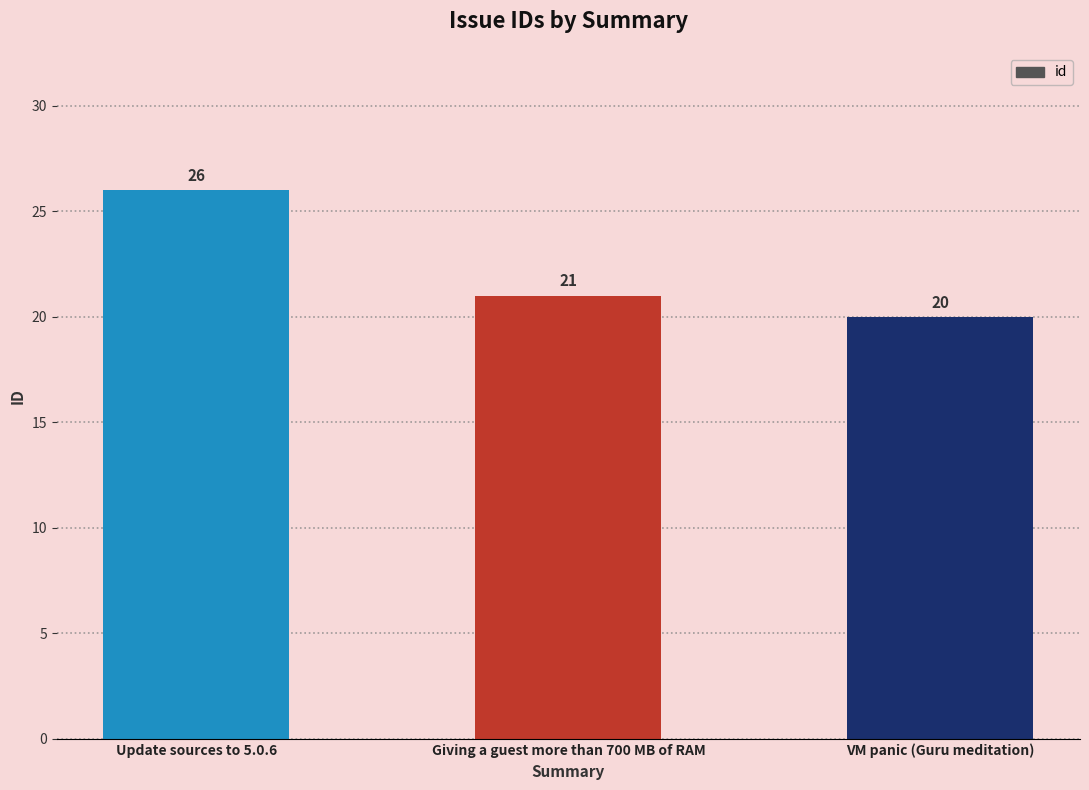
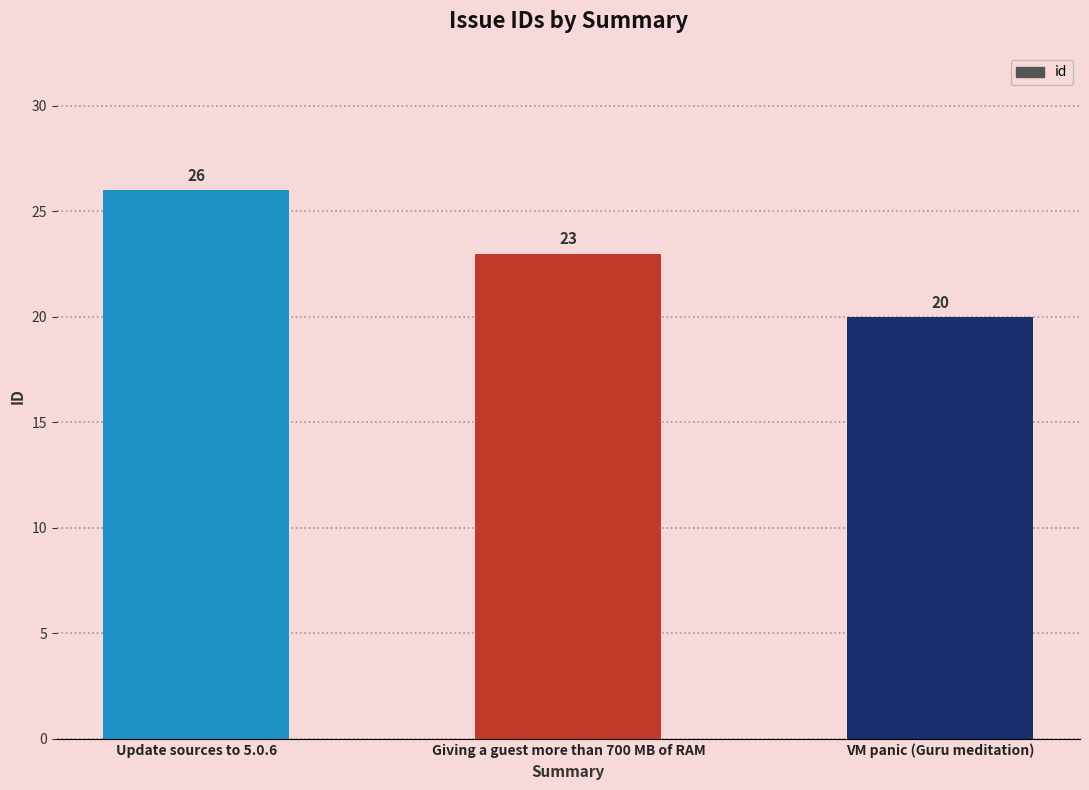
  {
    "Update sources to 5.0.6": 26,
-   "Giving a guest more than 700 MB of RAM": 21,
+   "Giving a guest more than 700 MB of RAM": 23,
    "VM panic (Guru meditation)": 20
  }
